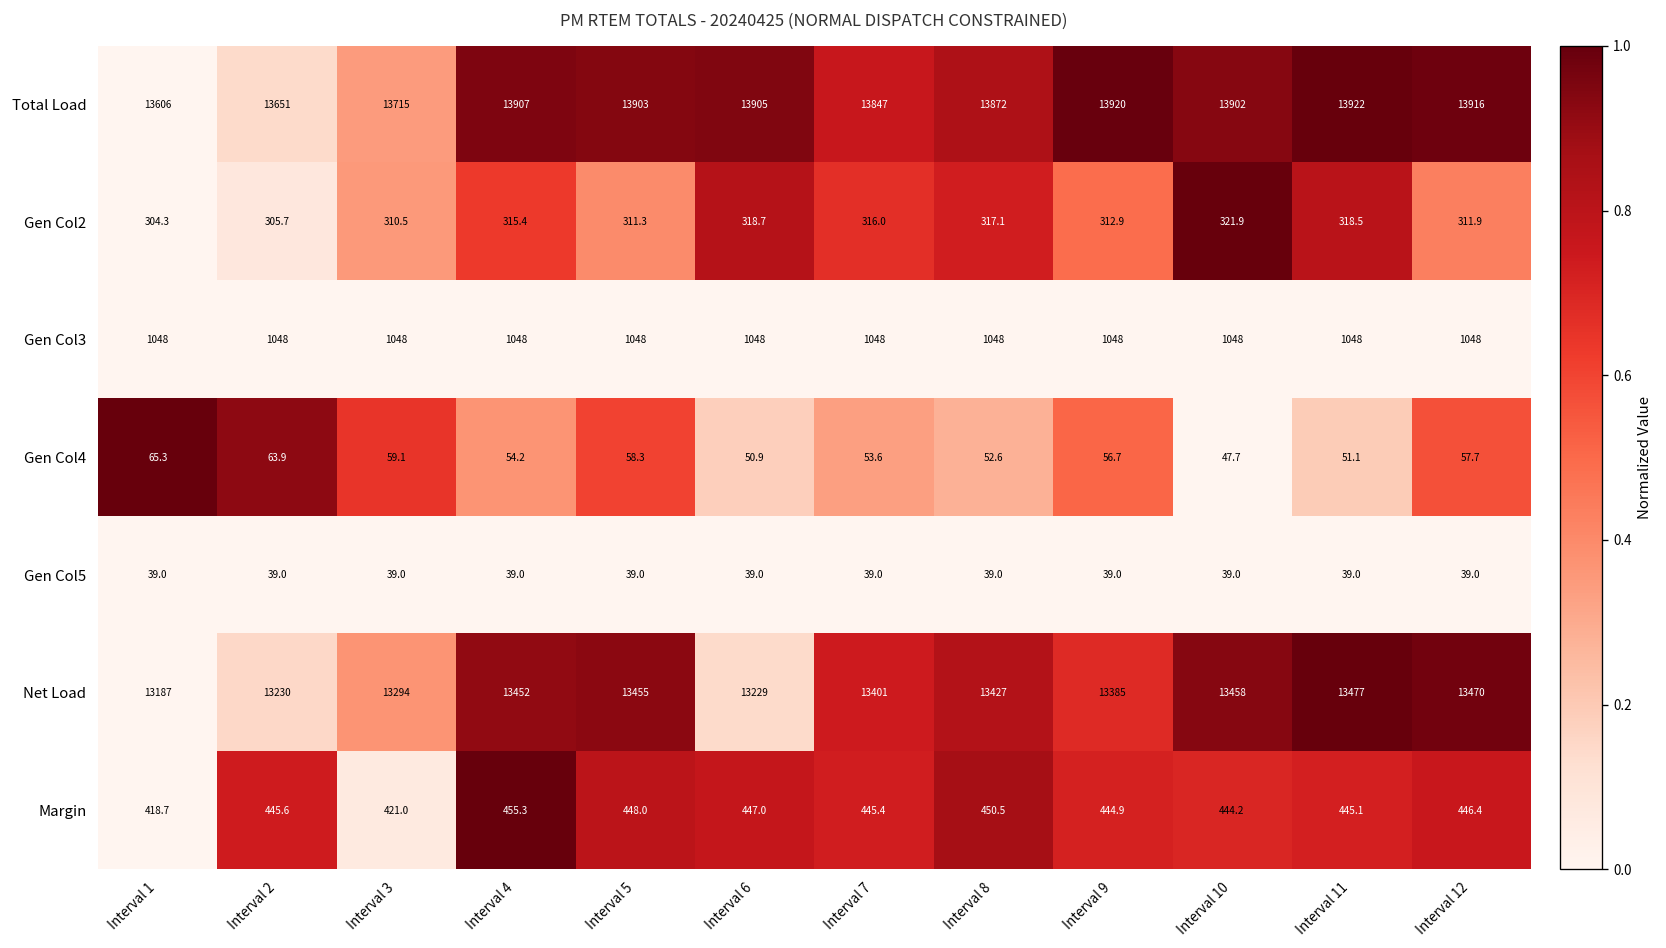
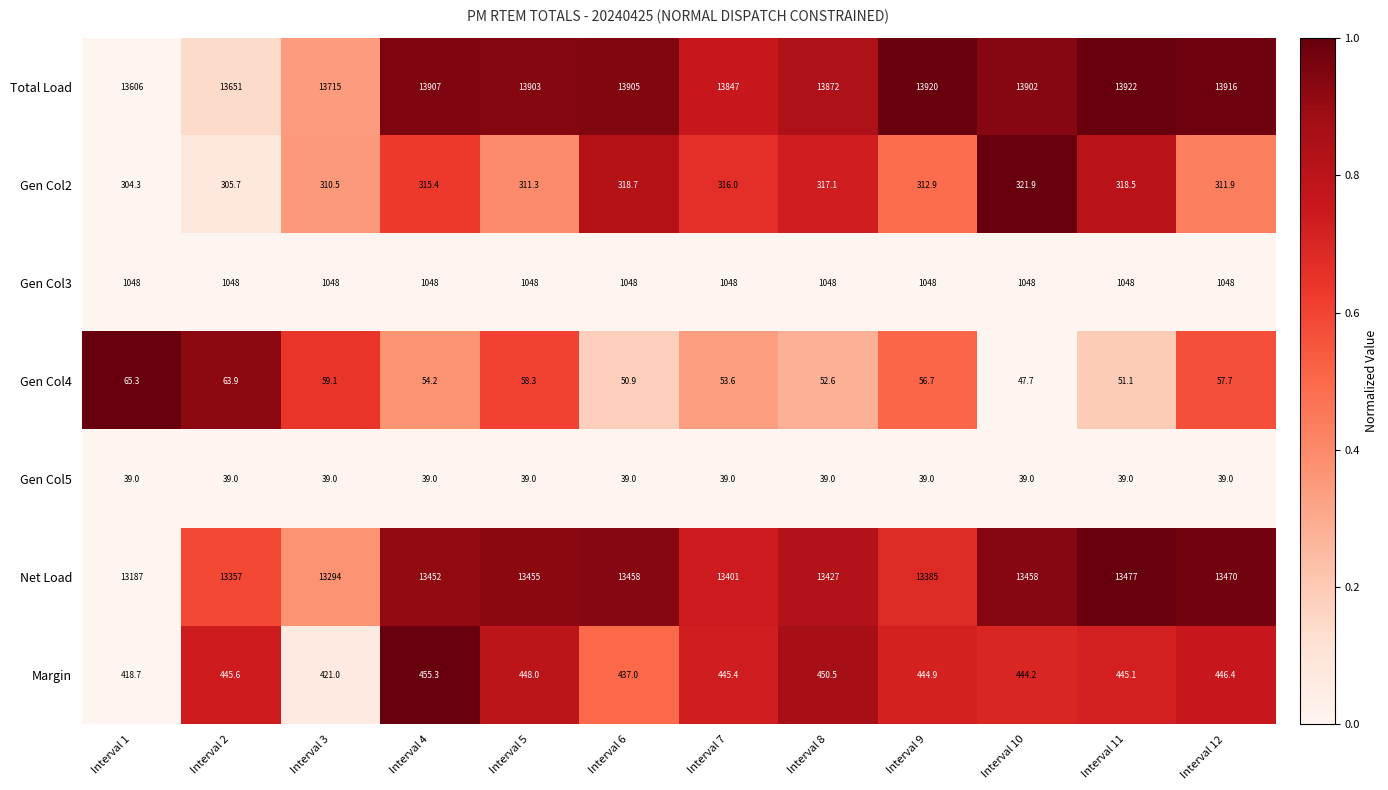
  {
    "Total Load": {
      "Interval 1": 13606,
      "Interval 2": 13651,
      "Interval 3": 13715,
      "Interval 4": 13907,
      "Interval 5": 13903,
      "Interval 6": 13905,
      "Interval 7": 13847,
      "Interval 8": 13872,
      "Interval 9": 13920,
      "Interval 10": 13902,
      "Interval 11": 13922,
      "Interval 12": 13916
    },
    "Gen Col2": {
      "Interval 1": 304.3,
      "Interval 2": 305.7,
      "Interval 3": 310.5,
      "Interval 4": 315.4,
      "Interval 5": 311.3,
      "Interval 6": 318.7,
      "Interval 7": 316.0,
      "Interval 8": 317.1,
      "Interval 9": 312.9,
      "Interval 10": 321.9,
      "Interval 11": 318.5,
      "Interval 12": 311.9
    },
    "Gen Col3": {
      "Interval 1": 1048,
      "Interval 2": 1048,
      "Interval 3": 1048,
      "Interval 4": 1048,
      "Interval 5": 1048,
      "Interval 6": 1048,
      "Interval 7": 1048,
      "Interval 8": 1048,
      "Interval 9": 1048,
      "Interval 10": 1048,
      "Interval 11": 1048,
      "Interval 12": 1048
    },
    "Gen Col4": {
      "Interval 1": 65.3,
      "Interval 2": 63.9,
      "Interval 3": 59.1,
      "Interval 4": 54.2,
      "Interval 5": 58.3,
      "Interval 6": 50.9,
      "Interval 7": 53.6,
      "Interval 8": 52.6,
      "Interval 9": 56.7,
      "Interval 10": 47.7,
      "Interval 11": 51.1,
      "Interval 12": 57.7
    },
    "Gen Col5": {
      "Interval 1": 39.0,
      "Interval 2": 39.0,
      "Interval 3": 39.0,
      "Interval 4": 39.0,
      "Interval 5": 39.0,
      "Interval 6": 39.0,
      "Interval 7": 39.0,
      "Interval 8": 39.0,
      "Interval 9": 39.0,
      "Interval 10": 39.0,
      "Interval 11": 39.0,
      "Interval 12": 39.0
    },
    "Net Load": {
      "Interval 1": 13187,
-     "Interval 2": 13230,
+     "Interval 2": 13357,
      "Interval 3": 13294,
      "Interval 4": 13452,
      "Interval 5": 13455,
-     "Interval 6": 13229,
+     "Interval 6": 13458,
      "Interval 7": 13401,
      "Interval 8": 13427,
      "Interval 9": 13385,
      "Interval 10": 13458,
      "Interval 11": 13477,
      "Interval 12": 13470
    },
    "Margin": {
      "Interval 1": 418.7,
      "Interval 2": 445.6,
      "Interval 3": 421.0,
      "Interval 4": 455.3,
      "Interval 5": 448.0,
-     "Interval 6": 447.0,
+     "Interval 6": 437.0,
      "Interval 7": 445.4,
      "Interval 8": 450.5,
      "Interval 9": 444.9,
      "Interval 10": 444.2,
      "Interval 11": 445.1,
      "Interval 12": 446.4
    }
  }
